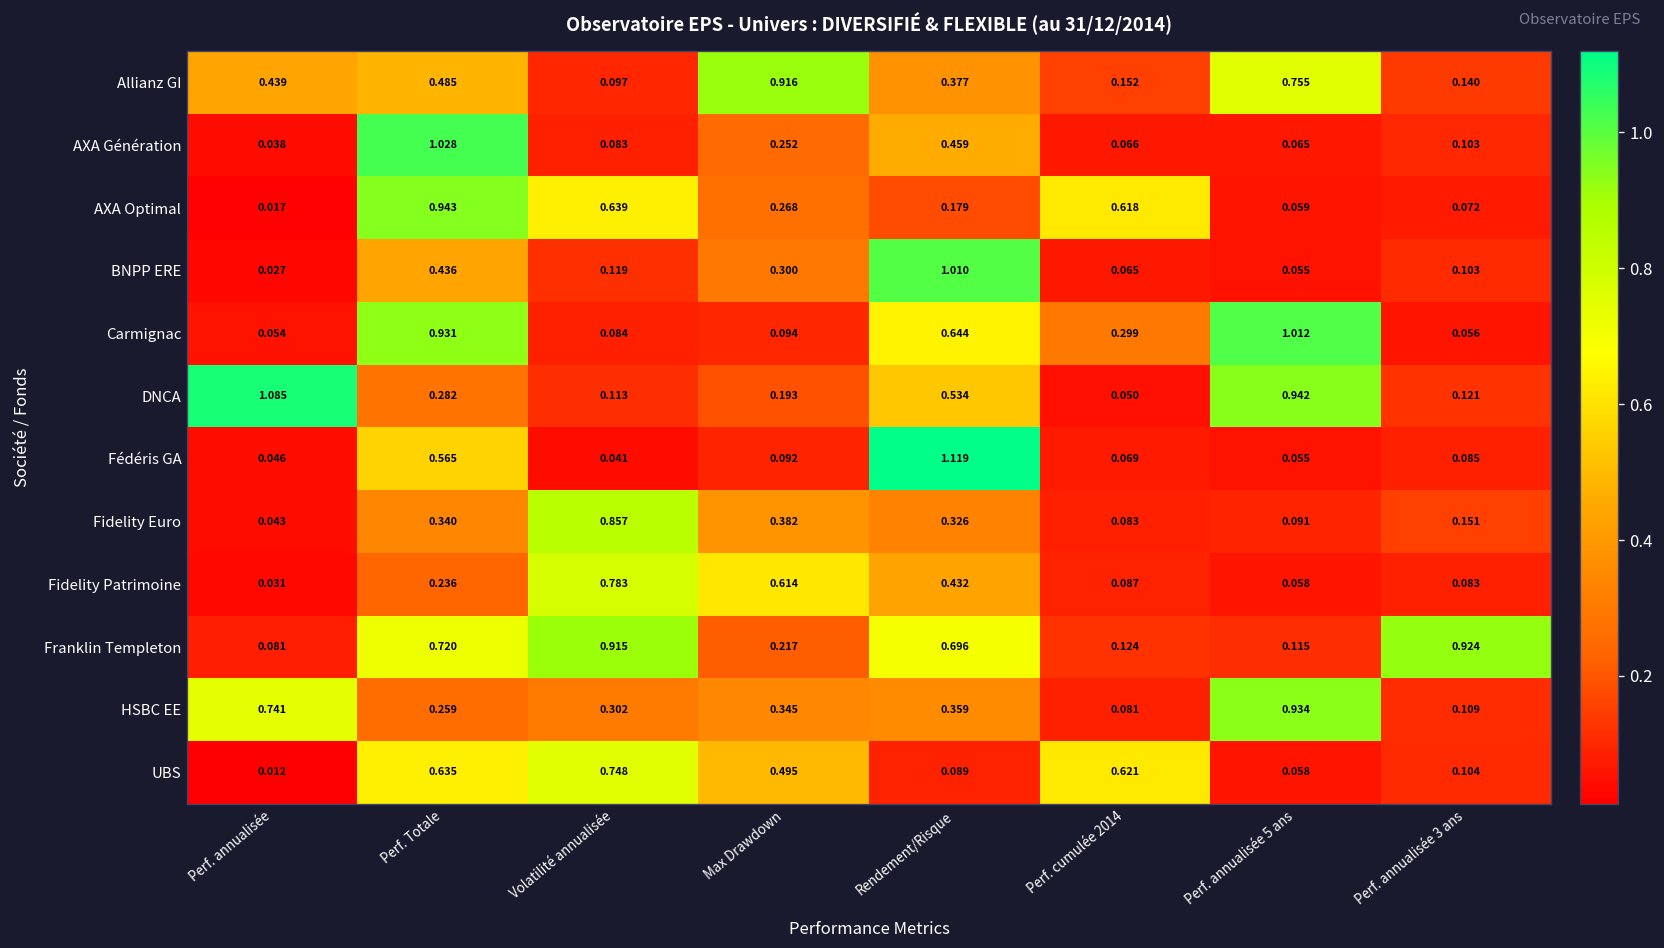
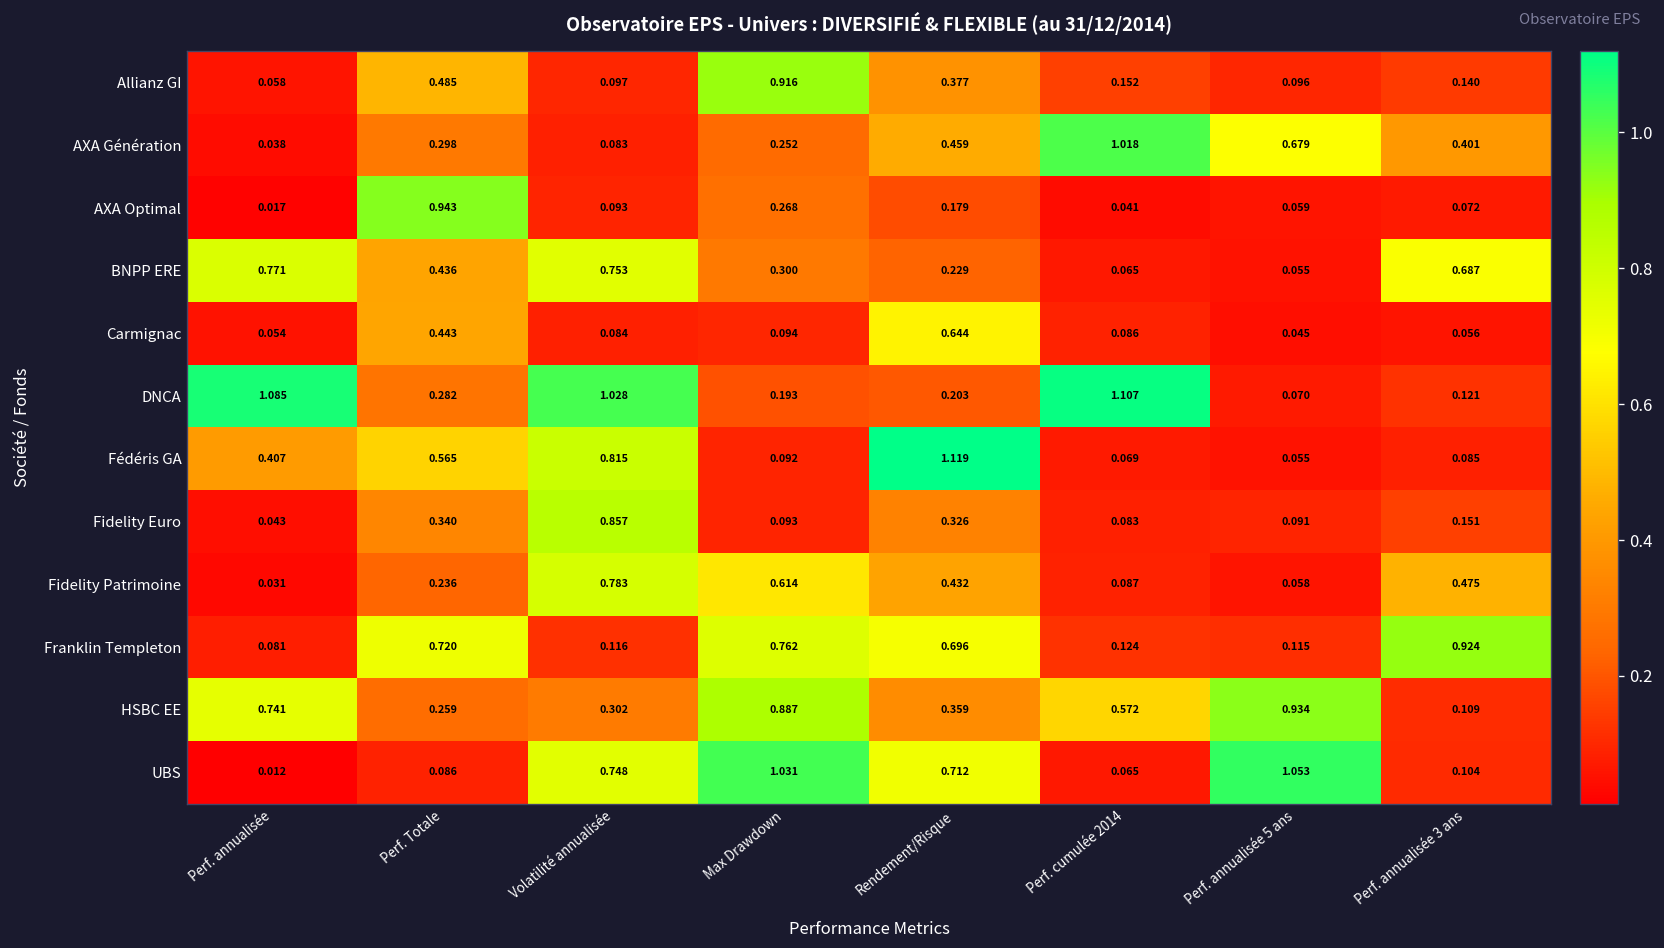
  {
    "Allianz GI": {
-     "Perf. annualisée": 0.439,
+     "Perf. annualisée": 0.058,
      "Perf. Totale": 0.485,
      "Volatilité annualisée": 0.097,
      "Max Drawdown": 0.916,
      "Rendement/Risque": 0.377,
      "Perf. cumulée 2014": 0.152,
-     "Perf. annualisée 5 ans": 0.755,
+     "Perf. annualisée 5 ans": 0.096,
      "Perf. annualisée 3 ans": 0.140
    },
    "AXA Génération": {
      "Perf. annualisée": 0.038,
-     "Perf. Totale": 1.028,
+     "Perf. Totale": 0.298,
      "Volatilité annualisée": 0.083,
      "Max Drawdown": 0.252,
      "Rendement/Risque": 0.459,
-     "Perf. cumulée 2014": 0.066,
-     "Perf. annualisée 5 ans": 0.065,
-     "Perf. annualisée 3 ans": 0.103
+     "Perf. cumulée 2014": 1.018,
+     "Perf. annualisée 5 ans": 0.679,
+     "Perf. annualisée 3 ans": 0.401
    },
    "AXA Optimal": {
      "Perf. annualisée": 0.017,
      "Perf. Totale": 0.943,
-     "Volatilité annualisée": 0.639,
+     "Volatilité annualisée": 0.093,
      "Max Drawdown": 0.268,
      "Rendement/Risque": 0.179,
-     "Perf. cumulée 2014": 0.618,
+     "Perf. cumulée 2014": 0.041,
      "Perf. annualisée 5 ans": 0.059,
      "Perf. annualisée 3 ans": 0.072
    },
    "BNPP ERE": {
-     "Perf. annualisée": 0.027,
+     "Perf. annualisée": 0.771,
      "Perf. Totale": 0.436,
-     "Volatilité annualisée": 0.119,
+     "Volatilité annualisée": 0.753,
      "Max Drawdown": 0.300,
-     "Rendement/Risque": 1.010,
+     "Rendement/Risque": 0.229,
      "Perf. cumulée 2014": 0.065,
      "Perf. annualisée 5 ans": 0.055,
-     "Perf. annualisée 3 ans": 0.103
+     "Perf. annualisée 3 ans": 0.687
    },
    "Carmignac": {
      "Perf. annualisée": 0.054,
-     "Perf. Totale": 0.931,
+     "Perf. Totale": 0.443,
      "Volatilité annualisée": 0.084,
      "Max Drawdown": 0.094,
      "Rendement/Risque": 0.644,
-     "Perf. cumulée 2014": 0.299,
-     "Perf. annualisée 5 ans": 1.012,
+     "Perf. cumulée 2014": 0.086,
+     "Perf. annualisée 5 ans": 0.045,
      "Perf. annualisée 3 ans": 0.056
    },
    "DNCA": {
      "Perf. annualisée": 1.085,
      "Perf. Totale": 0.282,
-     "Volatilité annualisée": 0.113,
+     "Volatilité annualisée": 1.028,
      "Max Drawdown": 0.193,
-     "Rendement/Risque": 0.534,
-     "Perf. cumulée 2014": 0.050,
-     "Perf. annualisée 5 ans": 0.942,
+     "Rendement/Risque": 0.203,
+     "Perf. cumulée 2014": 1.107,
+     "Perf. annualisée 5 ans": 0.070,
      "Perf. annualisée 3 ans": 0.121
    },
    "Fédéris GA": {
-     "Perf. annualisée": 0.046,
+     "Perf. annualisée": 0.407,
      "Perf. Totale": 0.565,
-     "Volatilité annualisée": 0.041,
+     "Volatilité annualisée": 0.815,
      "Max Drawdown": 0.092,
      "Rendement/Risque": 1.119,
      "Perf. cumulée 2014": 0.069,
      "Perf. annualisée 5 ans": 0.055,
      "Perf. annualisée 3 ans": 0.085
    },
    "Fidelity Euro": {
      "Perf. annualisée": 0.043,
      "Perf. Totale": 0.340,
      "Volatilité annualisée": 0.857,
-     "Max Drawdown": 0.382,
+     "Max Drawdown": 0.093,
      "Rendement/Risque": 0.326,
      "Perf. cumulée 2014": 0.083,
      "Perf. annualisée 5 ans": 0.091,
      "Perf. annualisée 3 ans": 0.151
    },
    "Fidelity Patrimoine": {
      "Perf. annualisée": 0.031,
      "Perf. Totale": 0.236,
      "Volatilité annualisée": 0.783,
      "Max Drawdown": 0.614,
      "Rendement/Risque": 0.432,
      "Perf. cumulée 2014": 0.087,
      "Perf. annualisée 5 ans": 0.058,
-     "Perf. annualisée 3 ans": 0.083
+     "Perf. annualisée 3 ans": 0.475
    },
    "Franklin Templeton": {
      "Perf. annualisée": 0.081,
      "Perf. Totale": 0.720,
-     "Volatilité annualisée": 0.915,
-     "Max Drawdown": 0.217,
+     "Volatilité annualisée": 0.116,
+     "Max Drawdown": 0.762,
      "Rendement/Risque": 0.696,
      "Perf. cumulée 2014": 0.124,
      "Perf. annualisée 5 ans": 0.115,
      "Perf. annualisée 3 ans": 0.924
    },
    "HSBC EE": {
      "Perf. annualisée": 0.741,
      "Perf. Totale": 0.259,
      "Volatilité annualisée": 0.302,
-     "Max Drawdown": 0.345,
+     "Max Drawdown": 0.887,
      "Rendement/Risque": 0.359,
-     "Perf. cumulée 2014": 0.081,
+     "Perf. cumulée 2014": 0.572,
      "Perf. annualisée 5 ans": 0.934,
      "Perf. annualisée 3 ans": 0.109
    },
    "UBS": {
      "Perf. annualisée": 0.012,
-     "Perf. Totale": 0.635,
+     "Perf. Totale": 0.086,
      "Volatilité annualisée": 0.748,
-     "Max Drawdown": 0.495,
-     "Rendement/Risque": 0.089,
-     "Perf. cumulée 2014": 0.621,
-     "Perf. annualisée 5 ans": 0.058,
+     "Max Drawdown": 1.031,
+     "Rendement/Risque": 0.712,
+     "Perf. cumulée 2014": 0.065,
+     "Perf. annualisée 5 ans": 1.053,
      "Perf. annualisée 3 ans": 0.104
    }
  }
